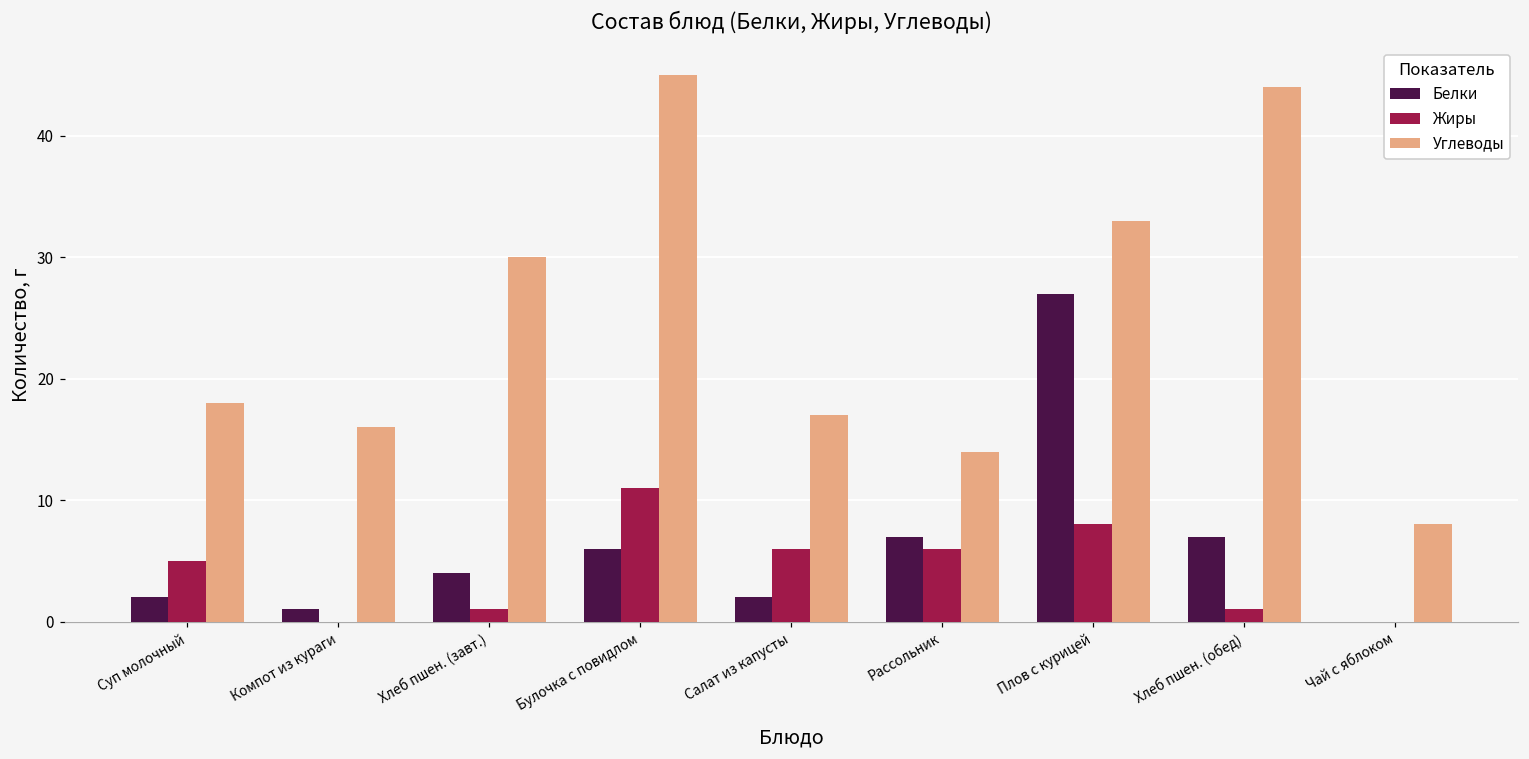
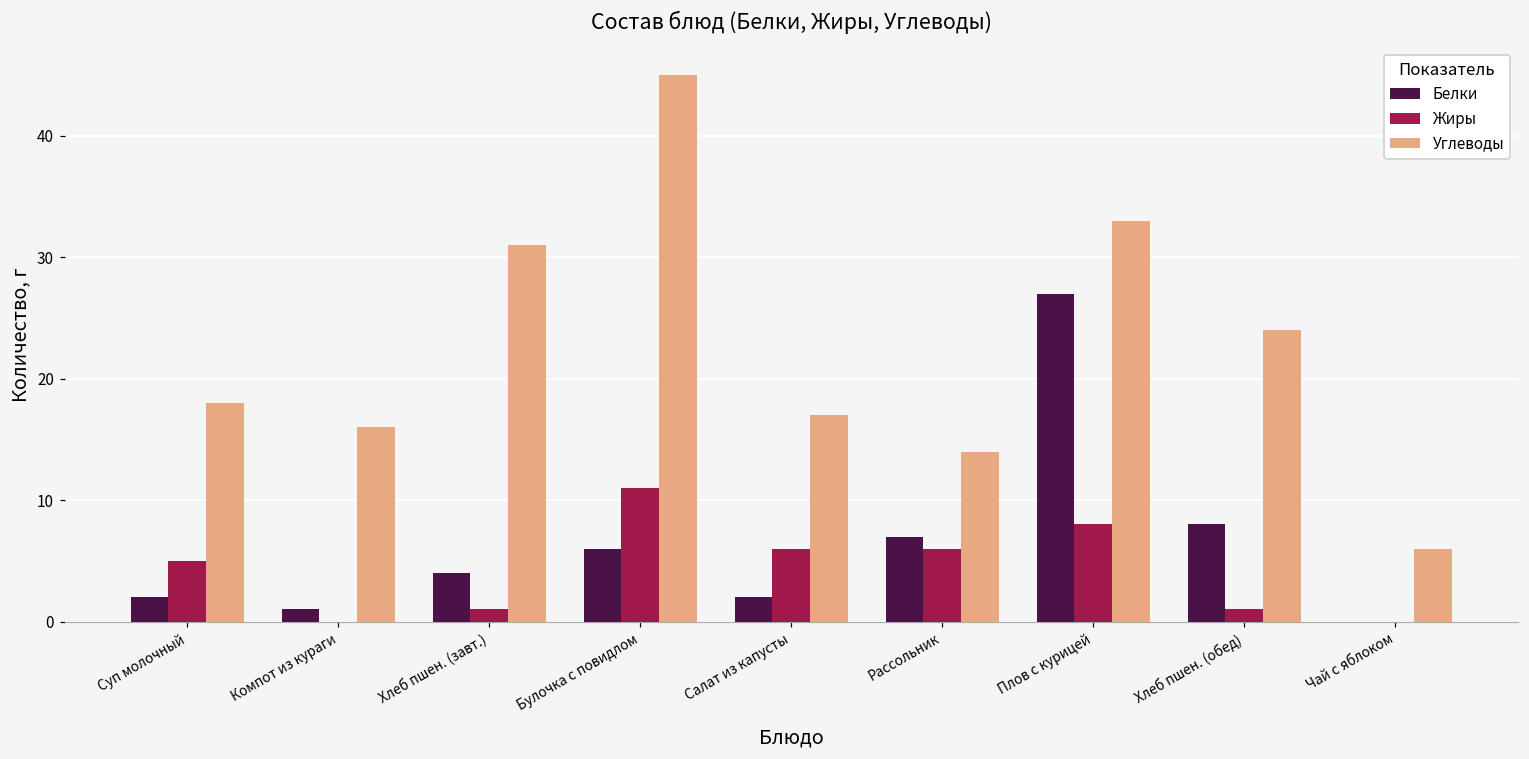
  {
    "Белки": {
      "Суп молочный": 2,
      "Компот из кураги": 1,
      "Хлеб пшен. (завт.)": 4,
      "Булочка с повидлом": 6,
      "Салат из капусты": 2,
      "Рассольник": 7,
      "Плов с курицей": 27,
-     "Хлеб пшен. (обед)": 7,
+     "Хлеб пшен. (обед)": 8,
      "Чай с яблоком": 0
    },
    "Жиры": {
      "Суп молочный": 5,
      "Компот из кураги": 0,
      "Хлеб пшен. (завт.)": 1,
      "Булочка с повидлом": 11,
      "Салат из капусты": 6,
      "Рассольник": 6,
      "Плов с курицей": 8,
      "Хлеб пшен. (обед)": 1,
      "Чай с яблоком": 0
    },
    "Углеводы": {
      "Суп молочный": 18,
      "Компот из кураги": 16,
-     "Хлеб пшен. (завт.)": 30,
+     "Хлеб пшен. (завт.)": 31,
      "Булочка с повидлом": 45,
      "Салат из капусты": 17,
      "Рассольник": 14,
      "Плов с курицей": 33,
-     "Хлеб пшен. (обед)": 44,
-     "Чай с яблоком": 8
+     "Хлеб пшен. (обед)": 24,
+     "Чай с яблоком": 6
    }
  }
